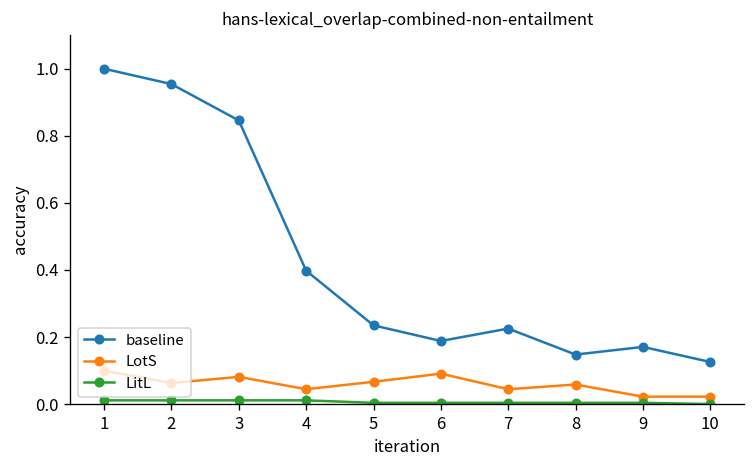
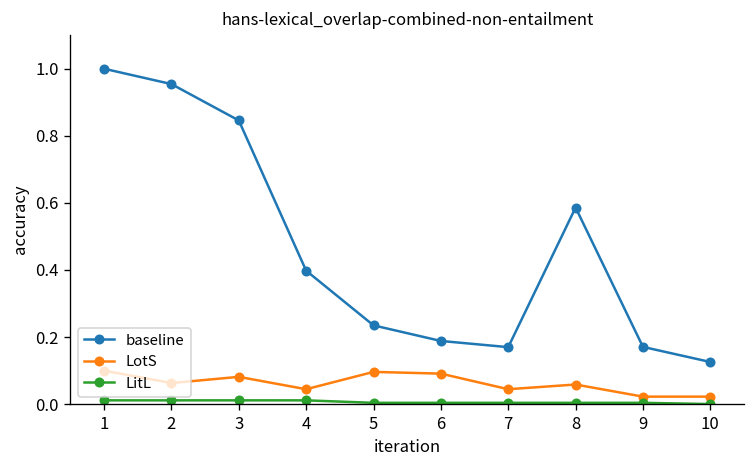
  {
    "baseline": {
      "1": 1.00,
      "2": 0.95,
      "3": 0.85,
      "4": 0.40,
      "5": 0.23,
      "6": 0.19,
-     "7": 0.23,
-     "8": 0.15,
+     "7": 0.17,
+     "8": 0.59,
      "9": 0.17,
      "10": 0.13
    },
    "LotS": {
      "3": 0.08,
      "4": 0.04,
-     "5": 0.07,
+     "5": 0.10,
      "6": 0.09,
      "7": 0.04,
      "8": 0.06,
      "9": 0.02,
      "10": 0.02
    },
    "LitL": {
      "1": 0.01,
      "2": 0.01,
      "3": 0.01,
      "4": 0.01,
      "5": 0.00,
      "6": 0.00,
      "7": 0.00,
      "8": 0.00,
      "9": 0.00,
      "10": 0.00
    }
  }
